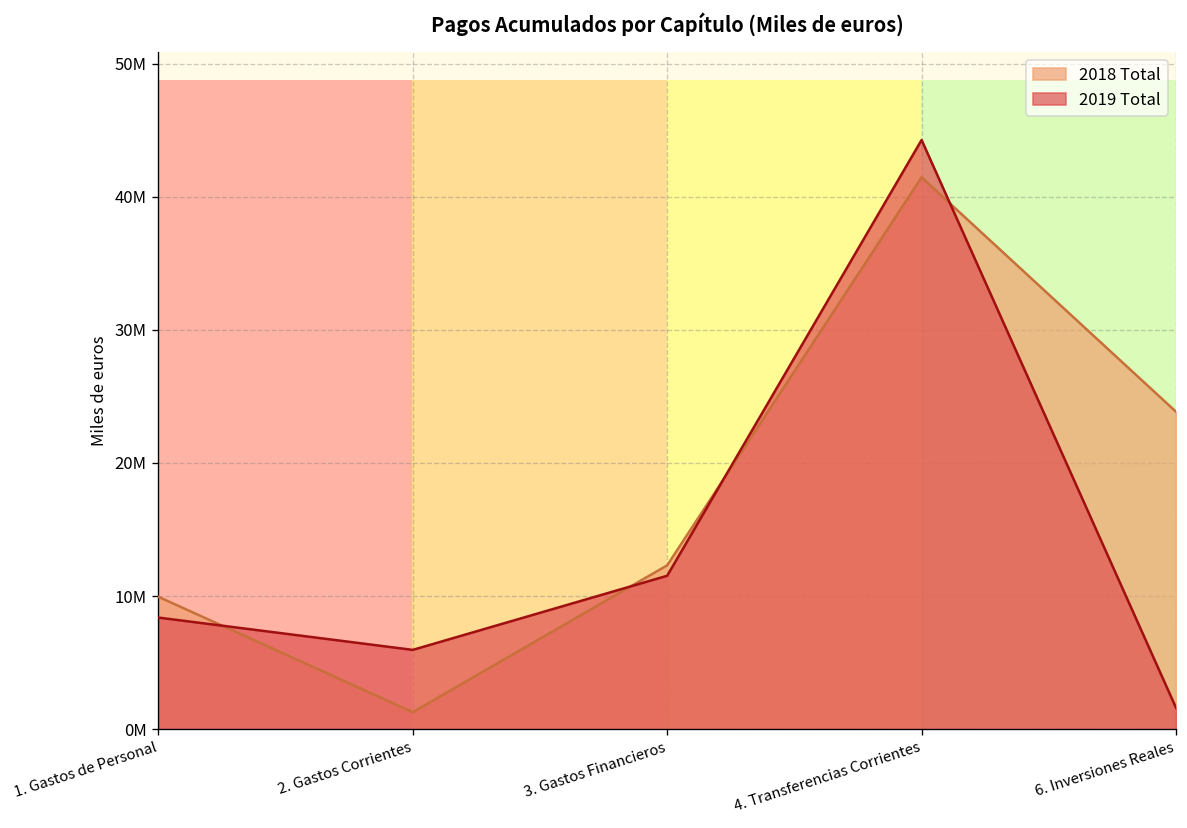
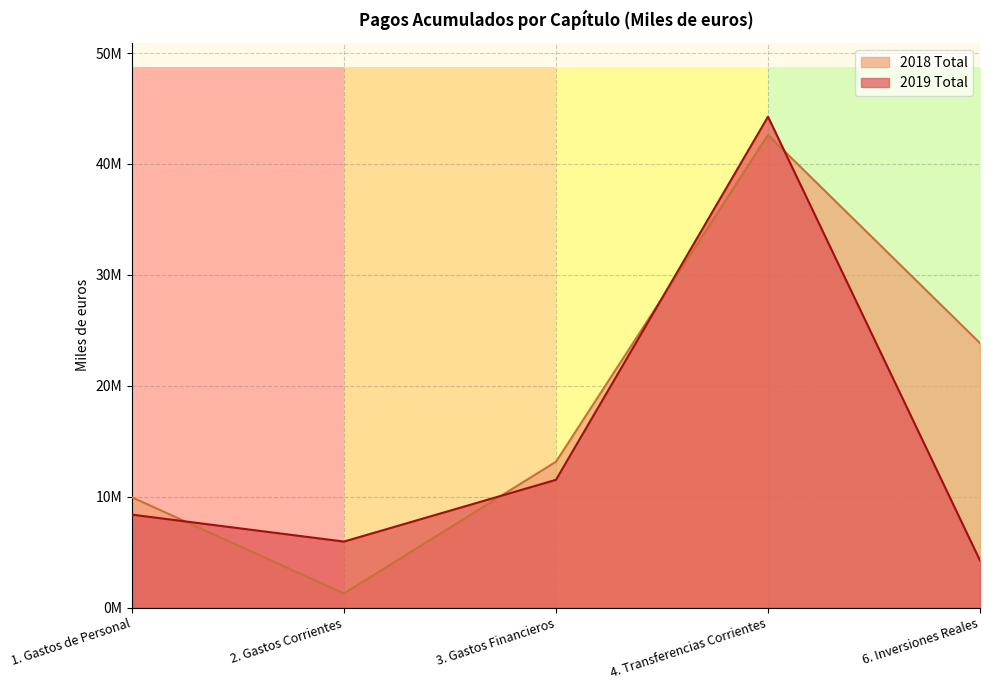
  {
    "2018 Total": {
      "1. Gastos de Personal": 9900000,
      "2. Gastos Corrientes": 1300000,
-     "3. Gastos Financieros": 12300000,
-     "4. Transferencias Corrientes": 41500000,
+     "3. Gastos Financieros": 13200000,
+     "4. Transferencias Corrientes": 42600000,
      "6. Inversiones Reales": 23800000
    },
    "2019 Total": {
      "1. Gastos de Personal": 8400000,
      "2. Gastos Corrientes": 6000000,
      "3. Gastos Financieros": 11500000,
      "4. Transferencias Corrientes": 44300000,
-     "6. Inversiones Reales": 1600000
+     "6. Inversiones Reales": 4300000
    }
  }
